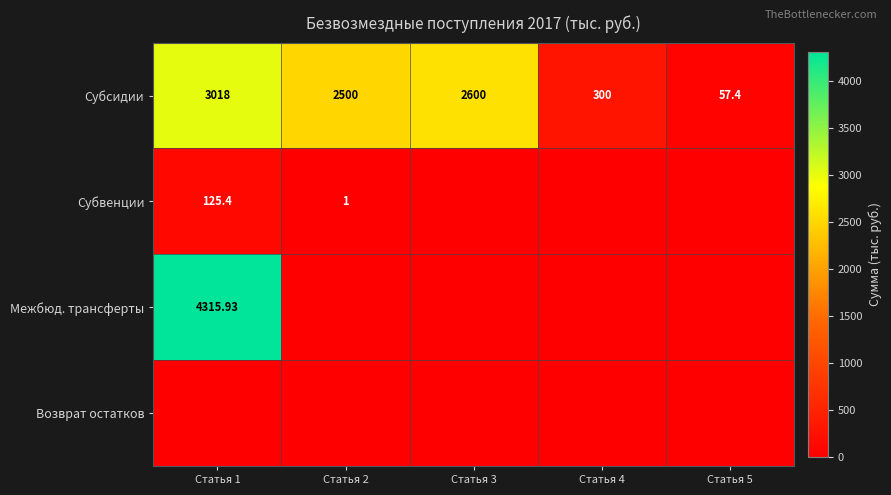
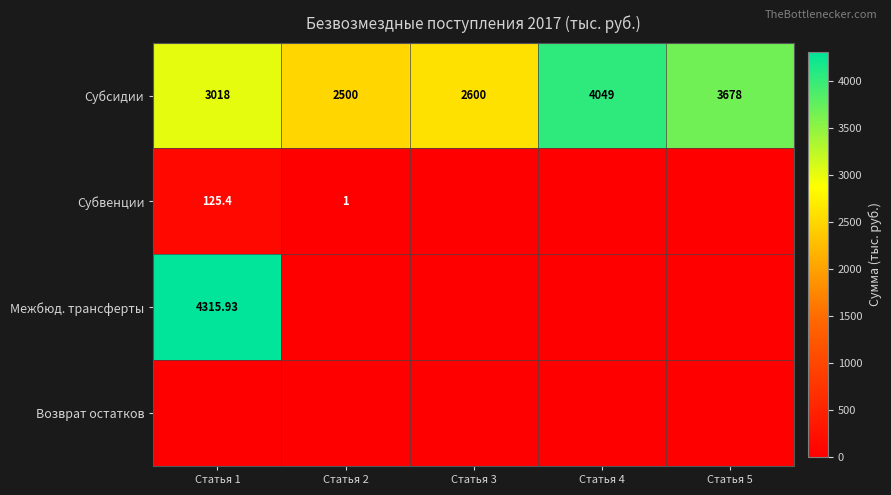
  {
    "Субсидии": {
      "Статья 1": 3018,
      "Статья 2": 2500,
      "Статья 3": 2600,
-     "Статья 4": 300,
-     "Статья 5": 57.4
+     "Статья 4": 4049,
+     "Статья 5": 3678
    },
    "Субвенции": {
      "Статья 1": 125.4,
      "Статья 2": 1
    },
    "Межбюд. трансферты": {
      "Статья 1": 4315.93
    }
  }
